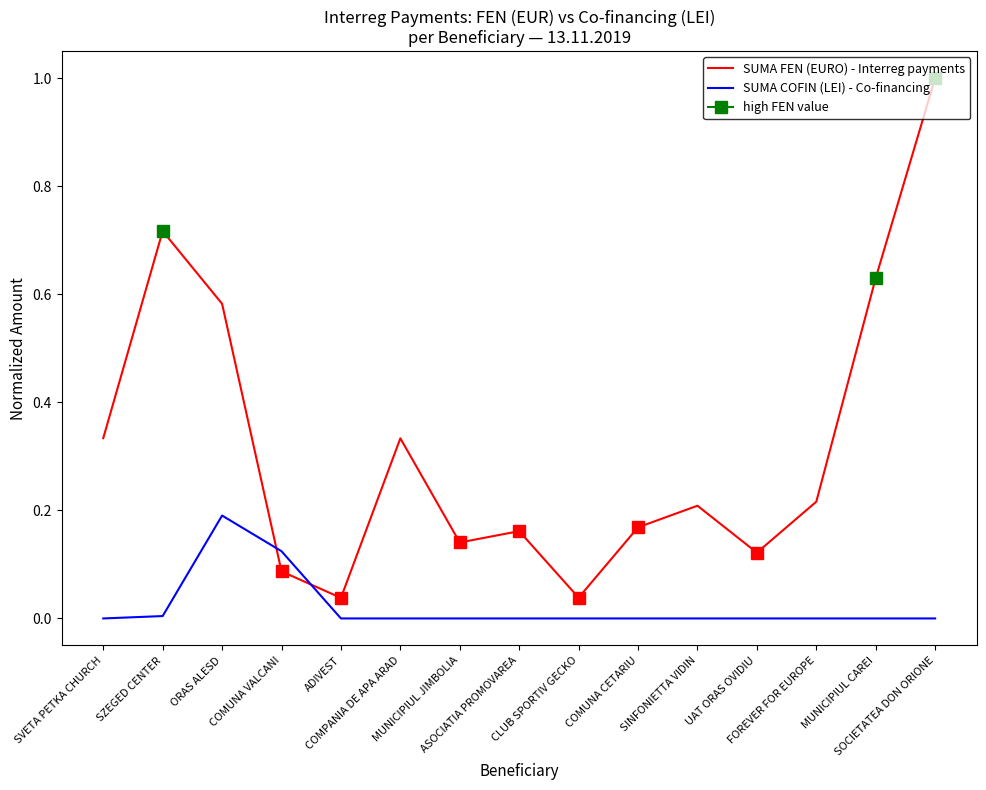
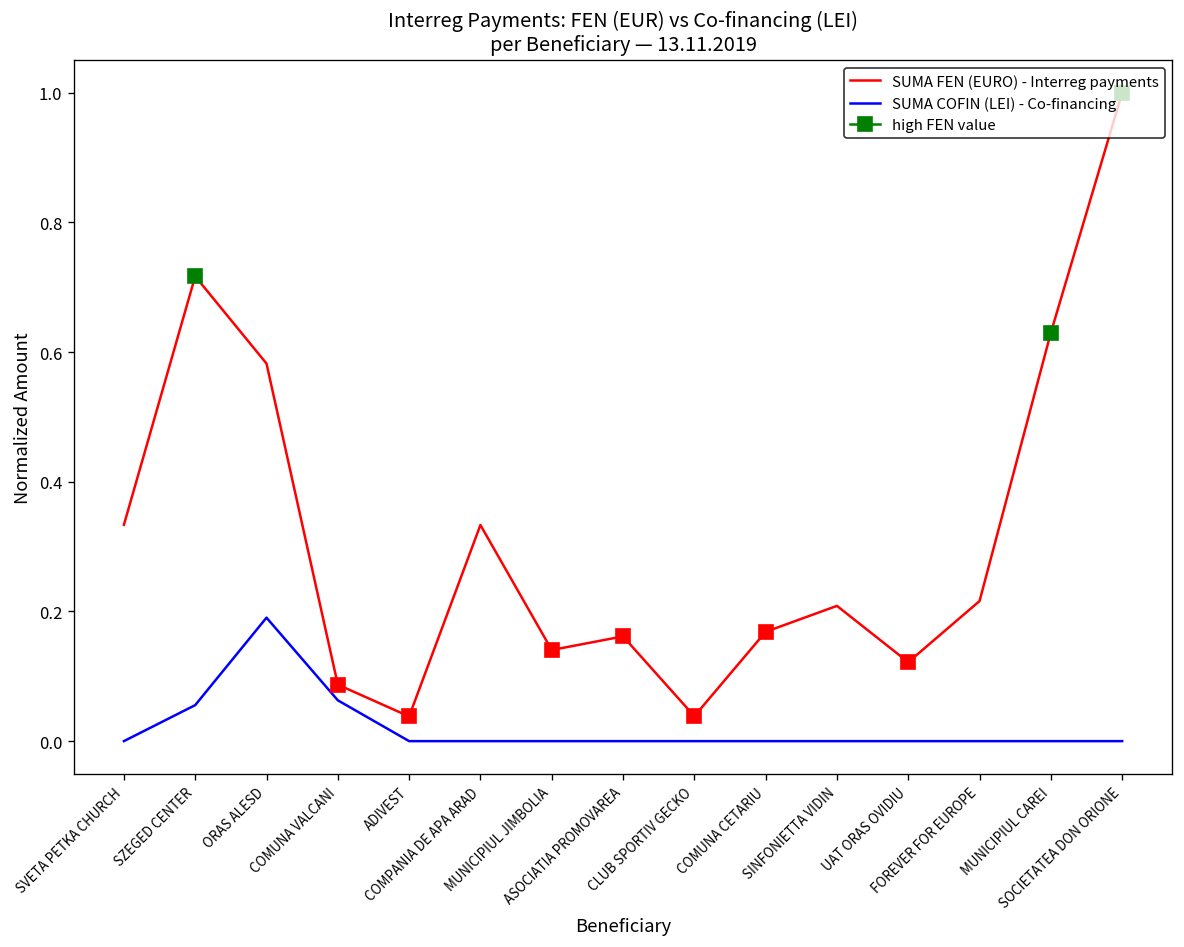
  {
    "SUMA COFIN (LEI) - Co-financing": {
      "SVETA PETKA CHURCH": 0.00,
-     "SZEGED CENTER": 0.00,
+     "SZEGED CENTER": 0.06,
      "ORAS ALESD": 0.19,
-     "COMUNA VALCANI": 0.12,
+     "COMUNA VALCANI": 0.06,
      "ADIVEST": 0.00,
      "COMPANIA DE APA ARAD": 0.00,
      "MUNICIPIUL JIMBOLIA": 0.00,
      "ASOCIATIA PROMOVAREA": 0.00,
      "CLUB SPORTIV GECKO": 0.00,
      "COMUNA CETARIU": 0.00,
      "SINFONIETTA VIDIN": 0.00,
      "UAT ORAS OVIDIU": 0.00,
      "FOREVER FOR EUROPE": 0.00,
      "MUNICIPIUL CAREI": 0.00,
      "SOCIETATEA DON ORIONE": 0.00
    }
  }
